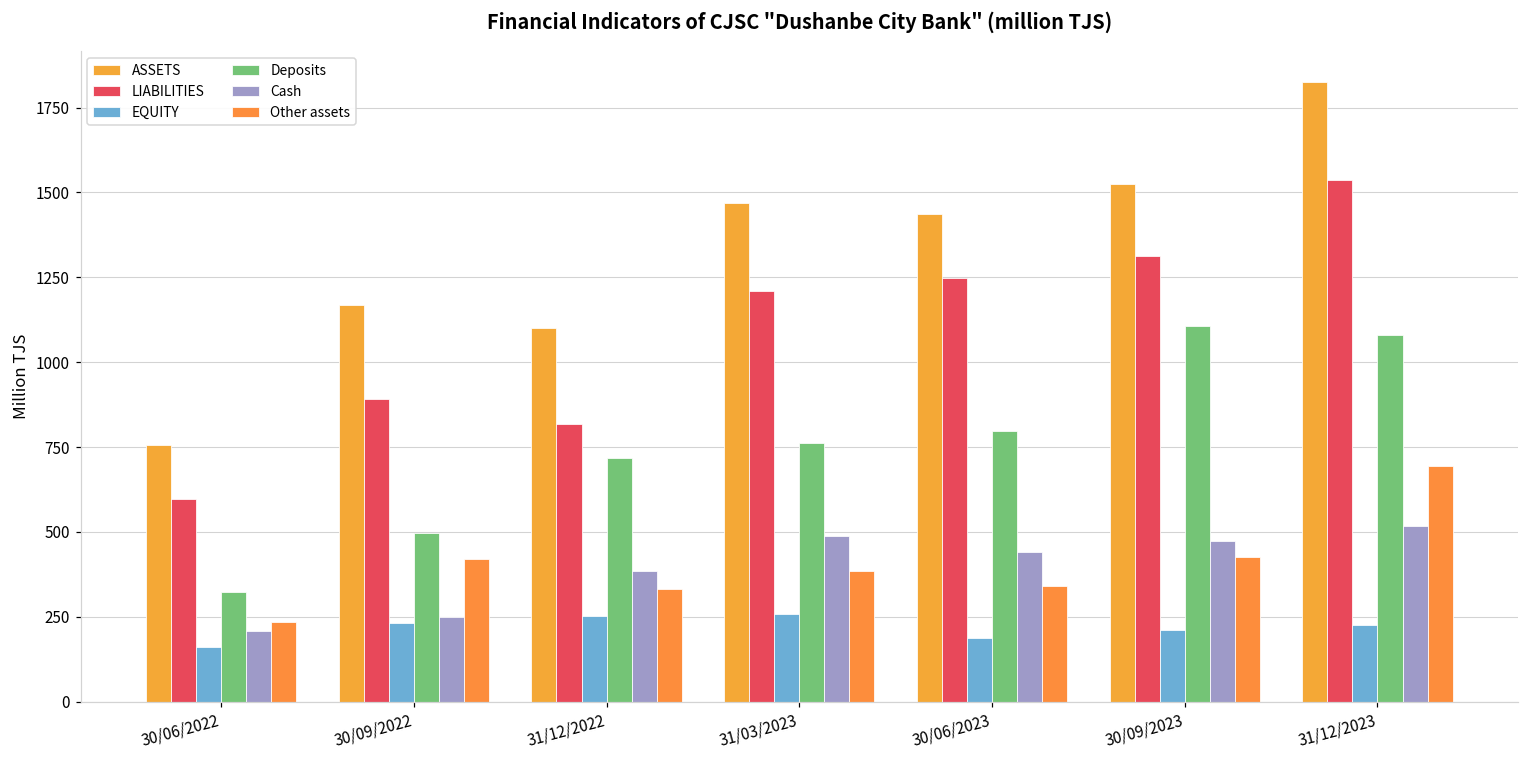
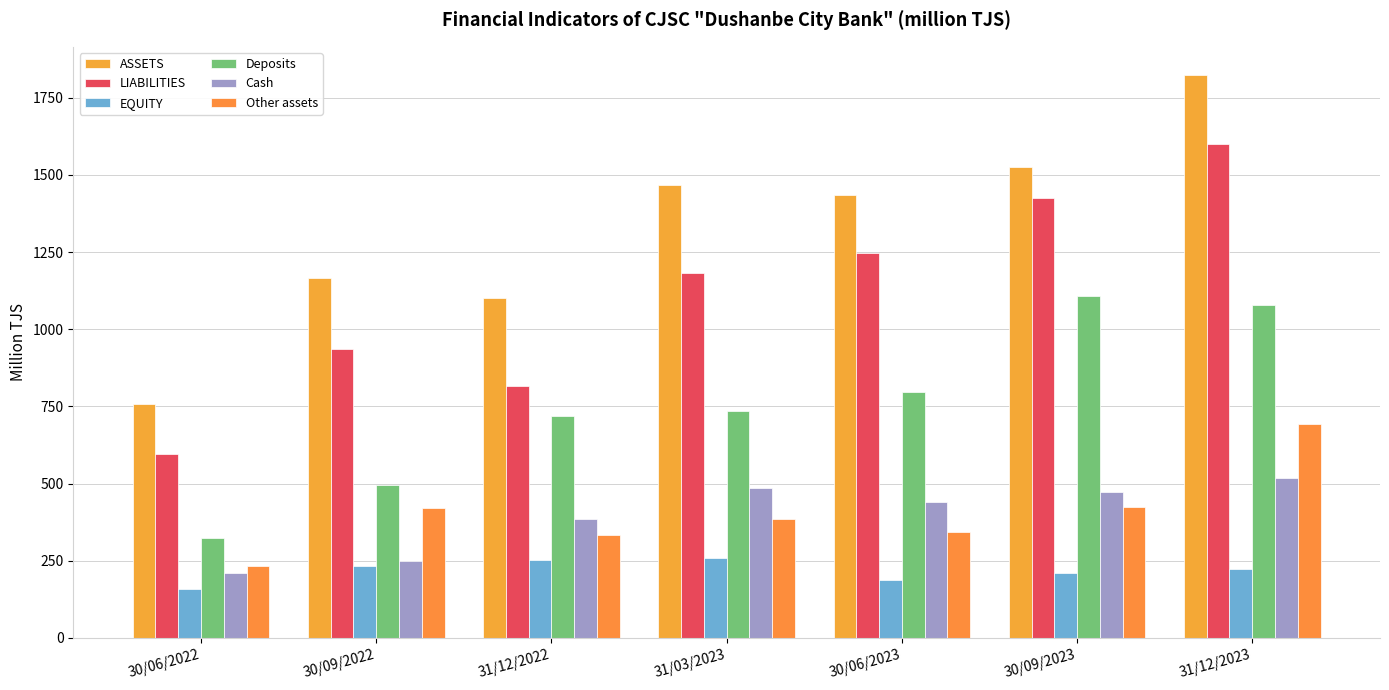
  {
    "LIABILITIES": {
      "30/06/2022": 600,
-     "30/09/2022": 890,
+     "30/09/2022": 940,
      "31/12/2022": 820,
-     "31/03/2023": 1210,
+     "31/03/2023": 1180,
      "30/06/2023": 1250,
-     "30/09/2023": 1310,
-     "31/12/2023": 1540
+     "30/09/2023": 1430,
+     "31/12/2023": 1600
    },
    "Deposits": {
      "30/06/2022": 320,
      "30/09/2022": 500,
      "31/12/2022": 720,
-     "31/03/2023": 760,
+     "31/03/2023": 740,
      "30/06/2023": 800,
      "30/09/2023": 1110,
      "31/12/2023": 1080
    }
  }
